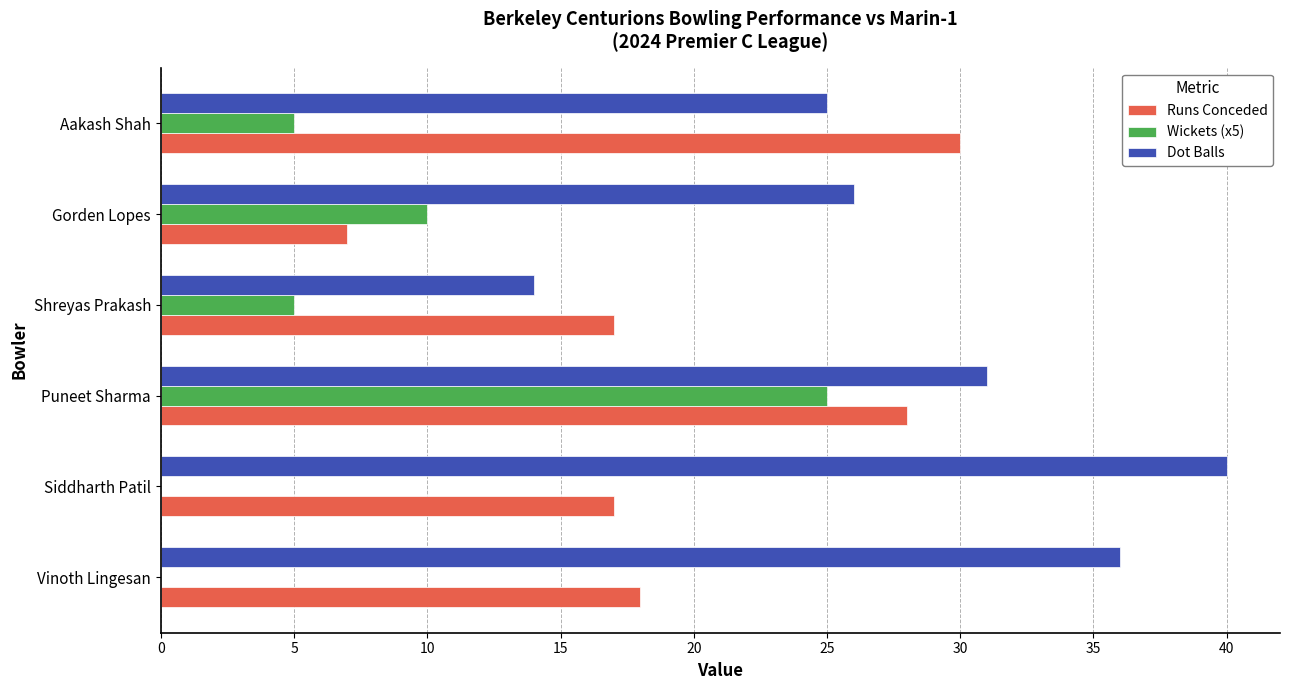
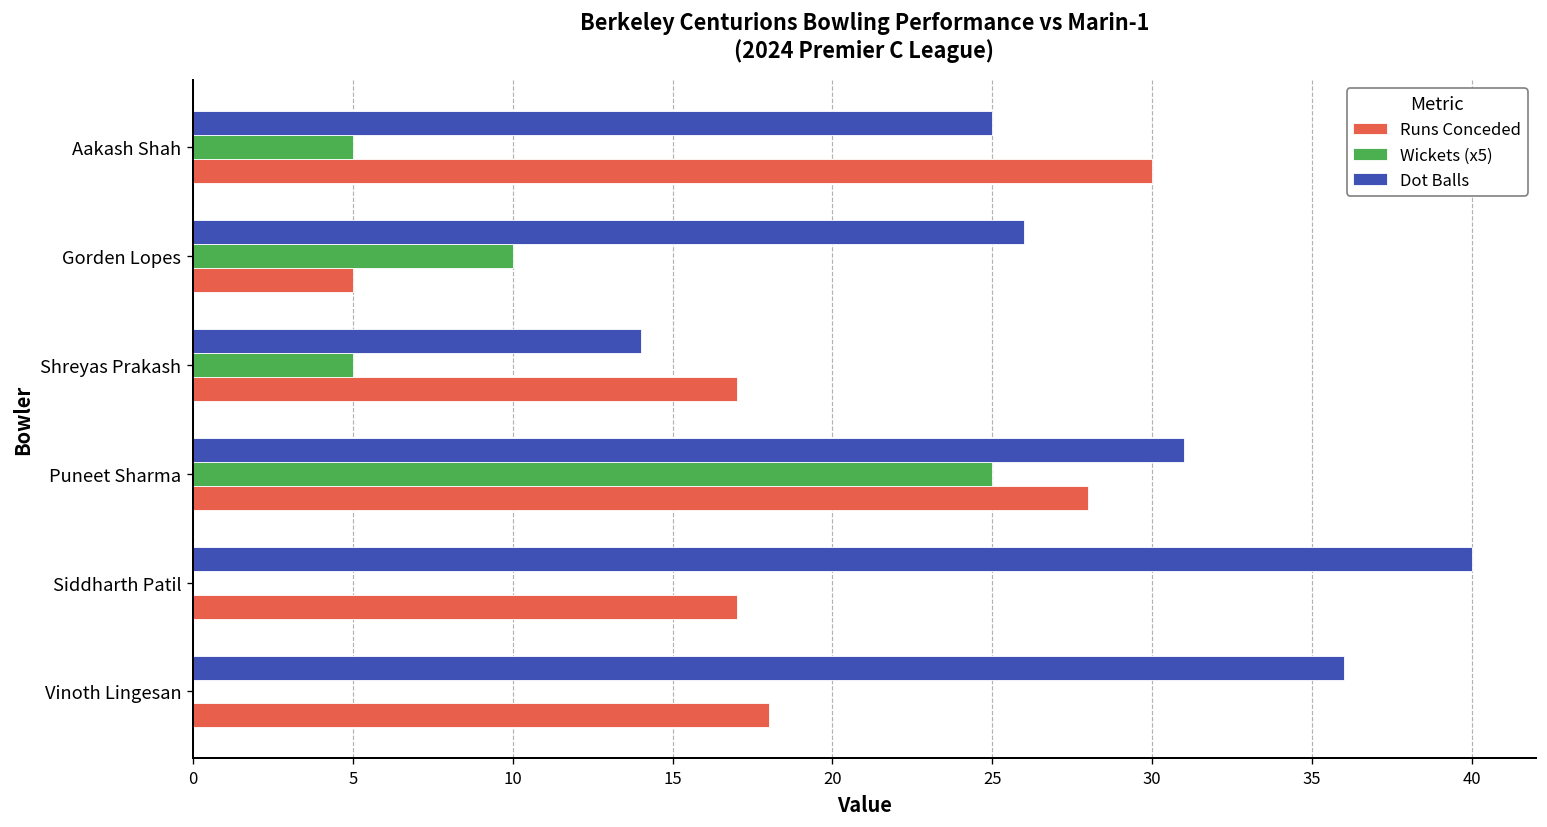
  {
    "Runs Conceded": {
      "Aakash Shah": 30,
-     "Gorden Lopes": 7,
+     "Gorden Lopes": 5,
      "Shreyas Prakash": 17,
      "Puneet Sharma": 28,
      "Siddharth Patil": 17,
      "Vinoth Lingesan": 18
    },
    "Wickets (x5)": {
      "Aakash Shah": 5,
      "Gorden Lopes": 10,
      "Shreyas Prakash": 5,
      "Puneet Sharma": 25,
      "Siddharth Patil": 0,
      "Vinoth Lingesan": 0
    },
    "Dot Balls": {
      "Aakash Shah": 25,
      "Gorden Lopes": 26,
      "Shreyas Prakash": 14,
      "Puneet Sharma": 31,
      "Siddharth Patil": 40,
      "Vinoth Lingesan": 36
    }
  }
